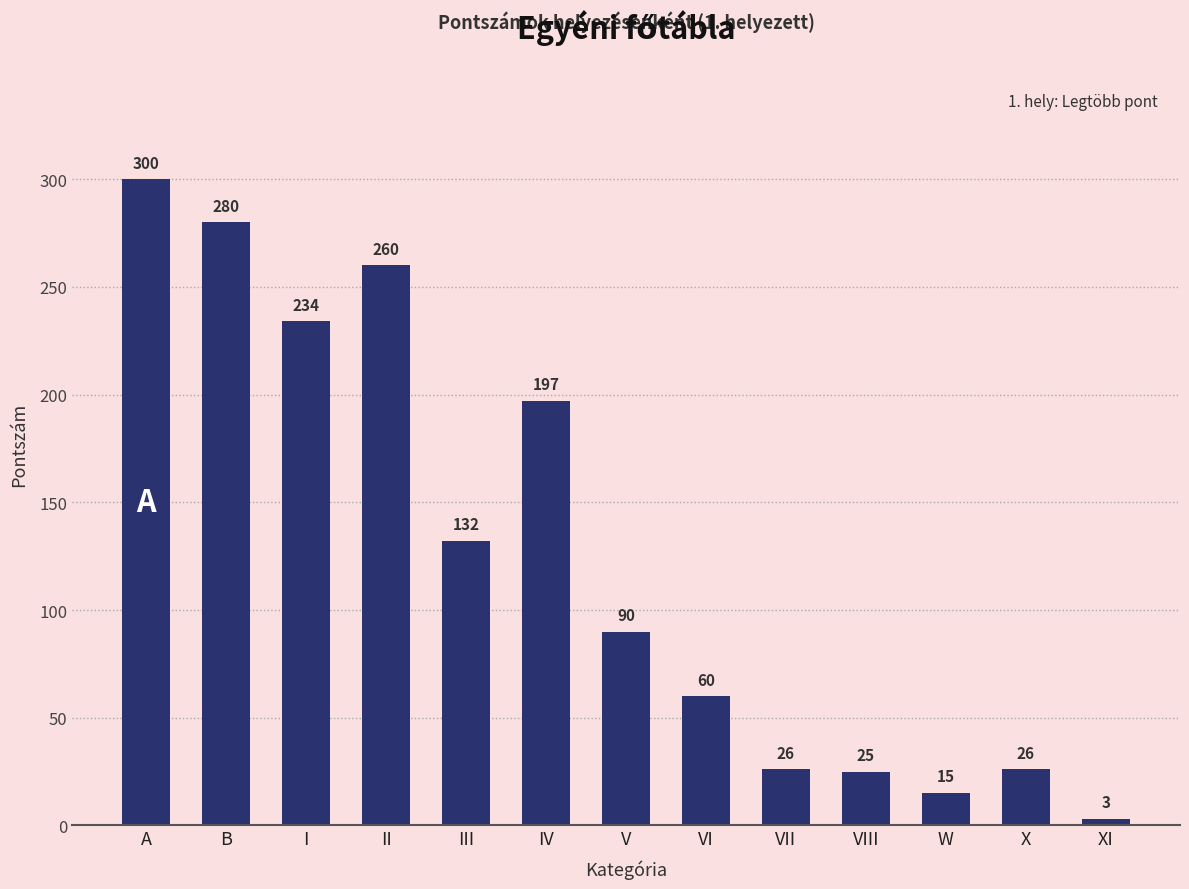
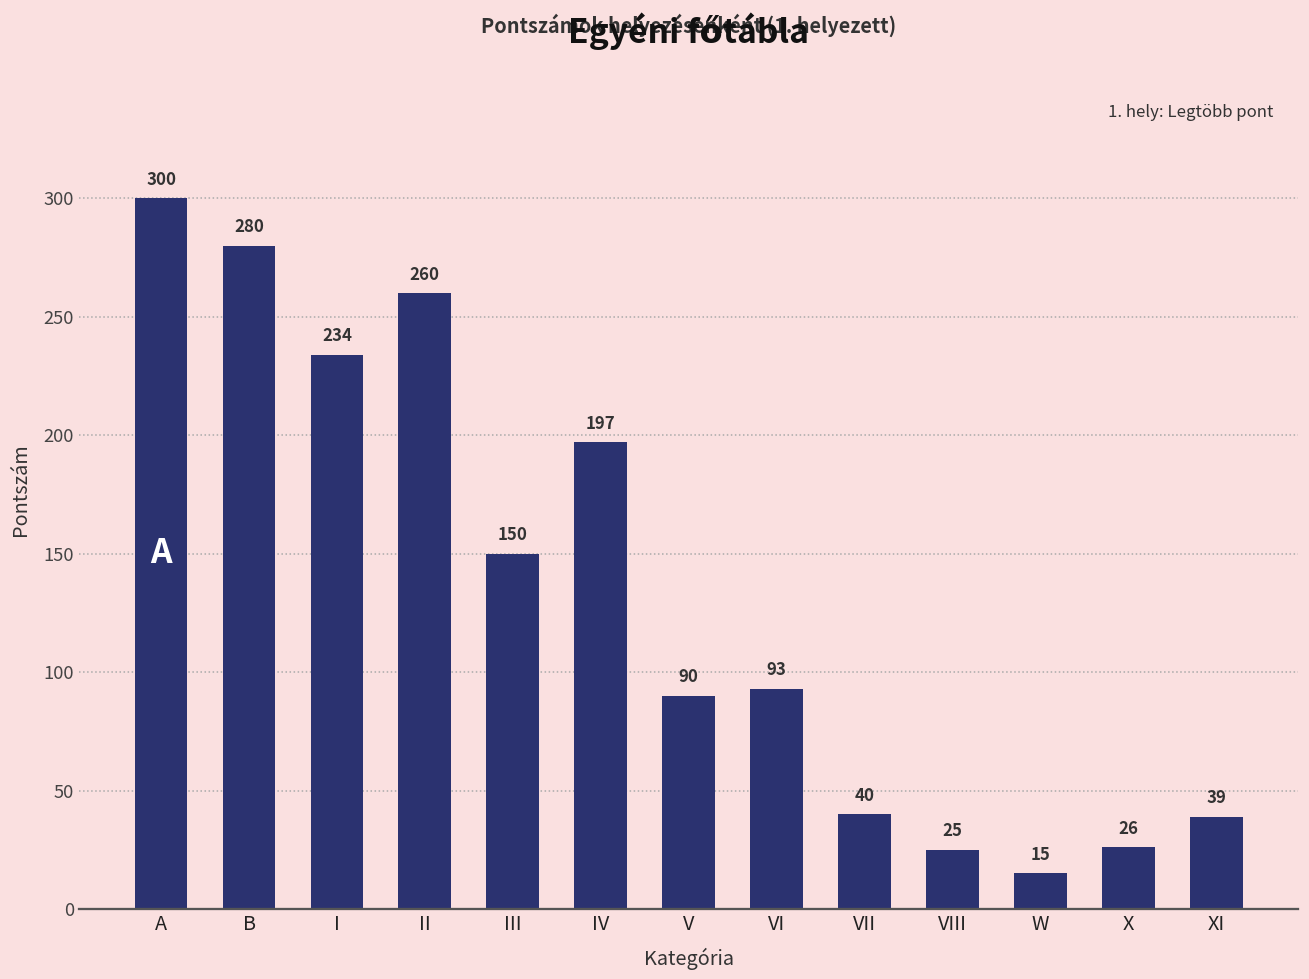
  {
    "A": 300,
    "B": 280,
    "I": 234,
    "II": 260,
-   "III": 132,
+   "III": 150,
    "IV": 197,
    "V": 90,
-   "VI": 60,
-   "VII": 26,
+   "VI": 93,
+   "VII": 40,
    "VIII": 25,
    "W": 15,
    "X": 26,
-   "XI": 3
+   "XI": 39
  }
